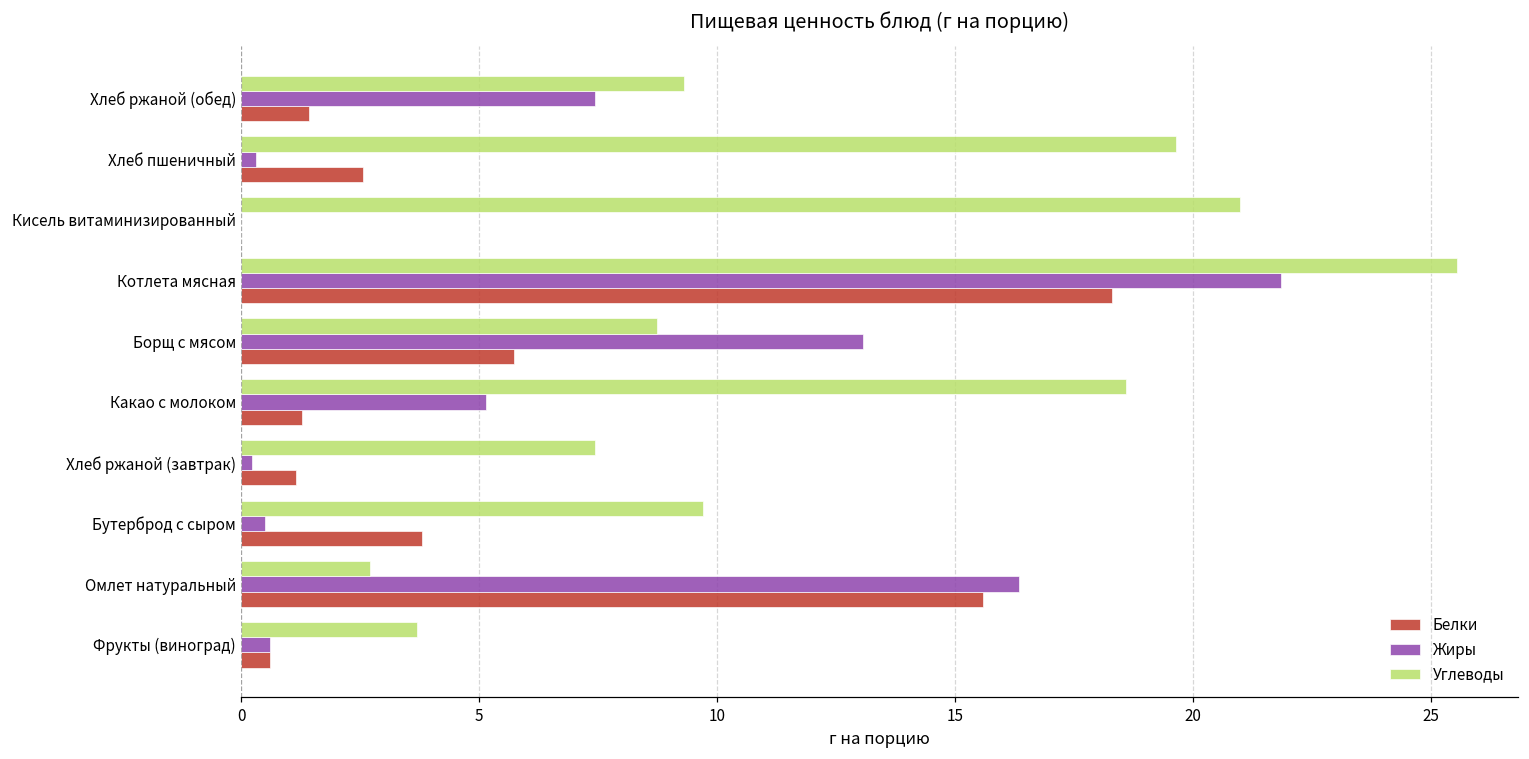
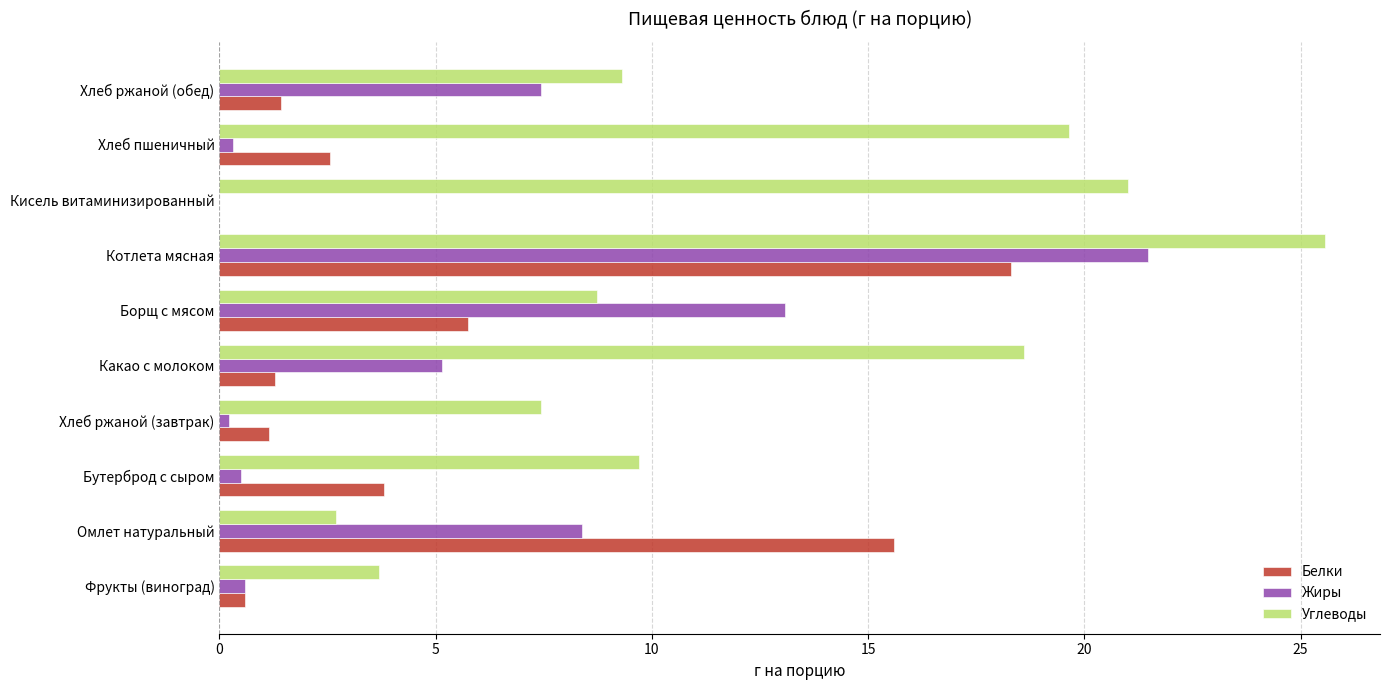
  {
    "Белки": {
      "Хлеб ржаной (обед)": 1.4,
      "Хлеб пшеничный": 2.6,
      "Кисель витаминизированный": 0.0,
      "Котлета мясная": 18.3,
      "Борщ с мясом": 5.7,
      "Какао с молоком": 1.3,
      "Хлеб ржаной (завтрак)": 1.1,
      "Бутерброд с сыром": 3.8,
      "Омлет натуральный": 15.6,
      "Фрукты (виноград)": 0.6
    },
    "Жиры": {
      "Хлеб ржаной (обед)": 7.4,
      "Хлеб пшеничный": 0.3,
      "Кисель витаминизированный": 0.0,
-     "Котлета мясная": 21.9,
+     "Котлета мясная": 21.5,
      "Борщ с мясом": 13.1,
      "Какао с молоком": 5.1,
      "Хлеб ржаной (завтрак)": 0.2,
      "Бутерброд с сыром": 0.5,
-     "Омлет натуральный": 16.4,
+     "Омлет натуральный": 8.4,
      "Фрукты (виноград)": 0.6
    },
    "Углеводы": {
      "Хлеб ржаной (обед)": 9.3,
      "Хлеб пшеничный": 19.6,
      "Кисель витаминизированный": 21.0,
      "Котлета мясная": 25.6,
      "Борщ с мясом": 8.7,
      "Какао с молоком": 18.6,
      "Хлеб ржаной (завтрак)": 7.4,
      "Бутерброд с сыром": 9.7,
      "Омлет натуральный": 2.7,
      "Фрукты (виноград)": 3.7
    }
  }
